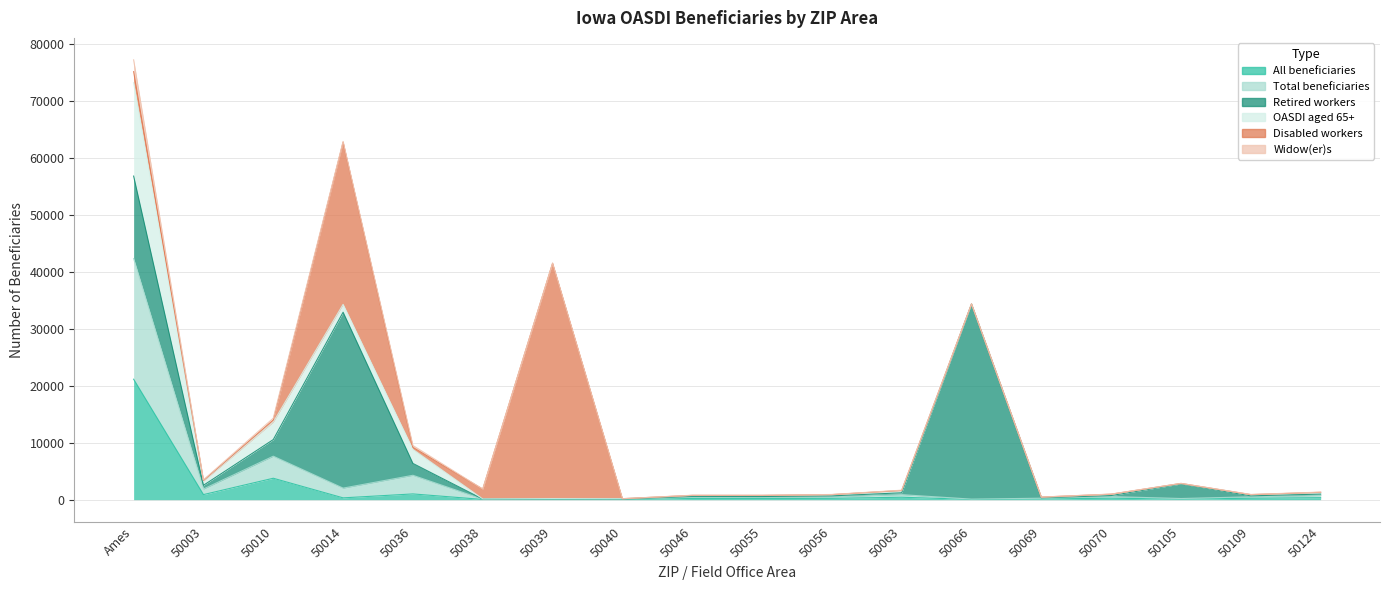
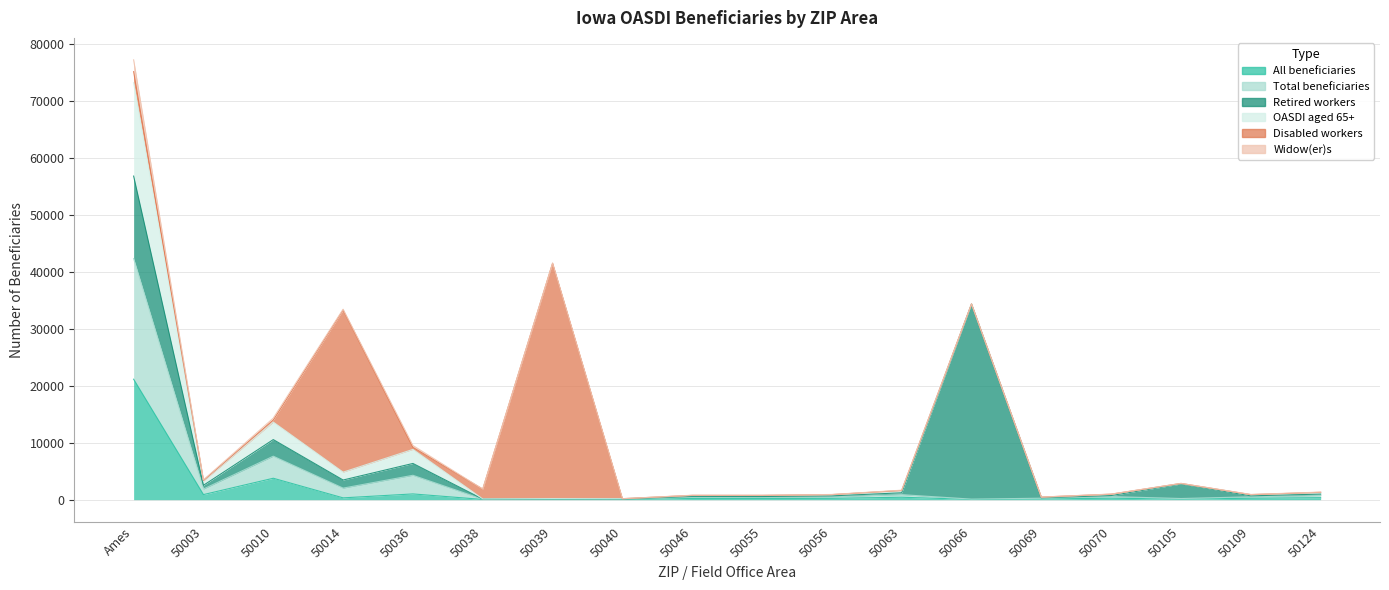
  {
    "All beneficiaries": {
      "Ames": 21000,
      "50003": 1000,
      "50010": 4000,
      "50014": 0,
      "50036": 1000,
      "50063": 0
    },
    "Retired workers": {
      "Ames": 14000,
      "50003": 1000,
      "50010": 3000,
-     "50014": 31000,
+     "50014": 1000,
      "50036": 2000
    },
    "Disabled workers": {
      "Ames": 2000
    },
    "Widow(er)s": {
      "Ames": 2000
    }
  }
